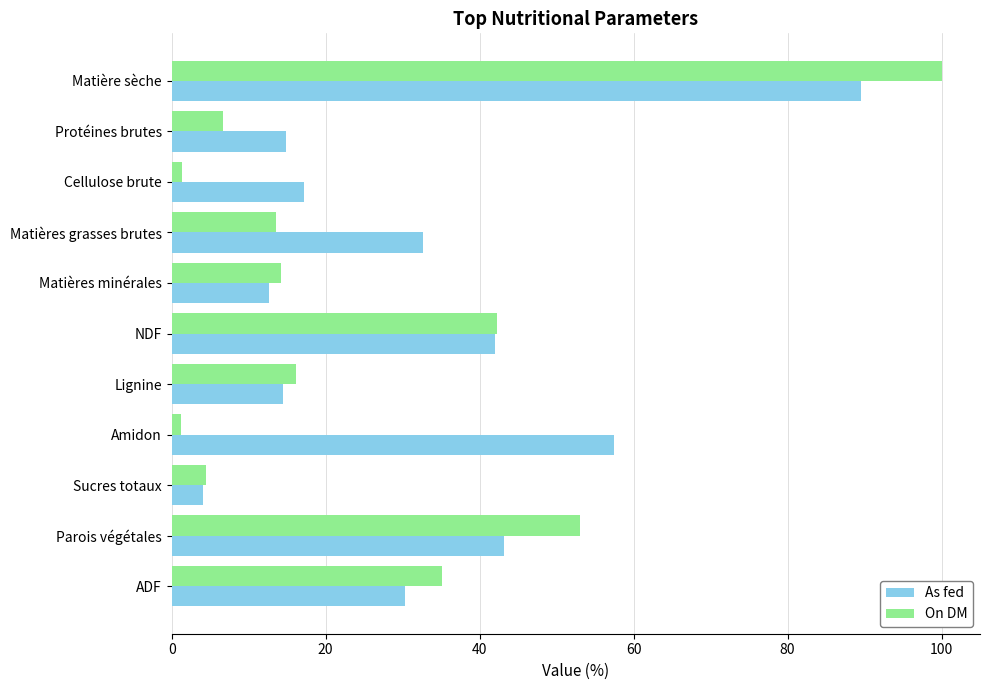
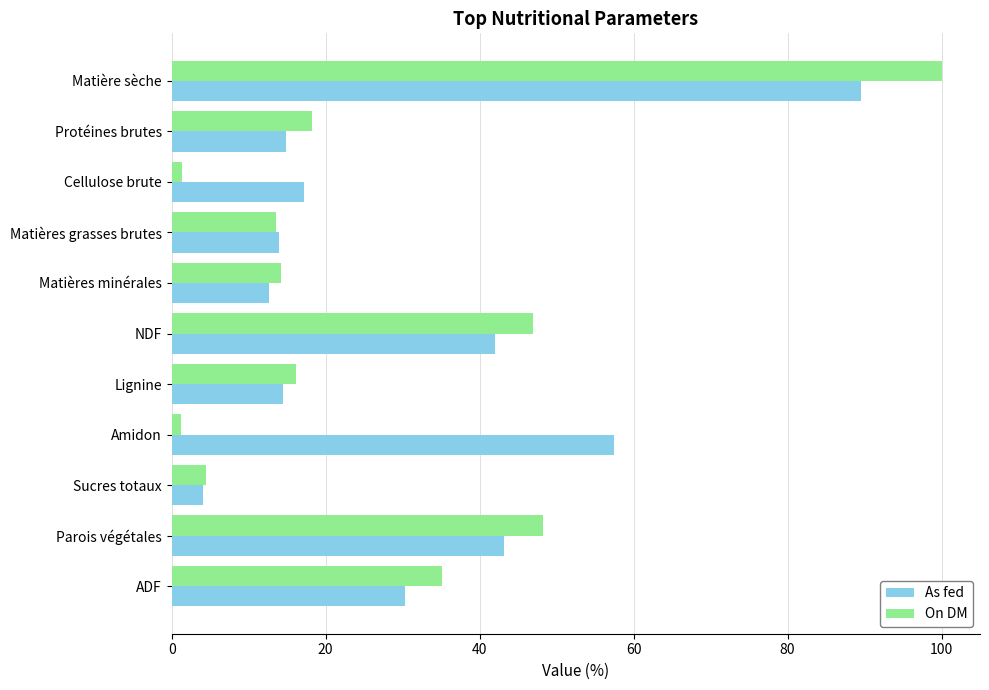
  {
    "As fed": {
      "Matière sèche": 90,
      "Protéines brutes": 15,
      "Cellulose brute": 17,
-     "Matières grasses brutes": 33,
+     "Matières grasses brutes": 14,
      "Matières minérales": 13,
      "NDF": 42,
      "Lignine": 15,
      "Amidon": 58,
      "Sucres totaux": 4,
      "Parois végétales": 43,
      "ADF": 30
    },
    "On DM": {
      "Matière sèche": 100,
-     "Protéines brutes": 7,
+     "Protéines brutes": 18,
      "Cellulose brute": 1,
      "Matières grasses brutes": 14,
      "Matières minérales": 14,
-     "NDF": 42,
+     "NDF": 47,
      "Lignine": 16,
      "Amidon": 1,
      "Sucres totaux": 5,
-     "Parois végétales": 53,
+     "Parois végétales": 48,
      "ADF": 35
    }
  }
